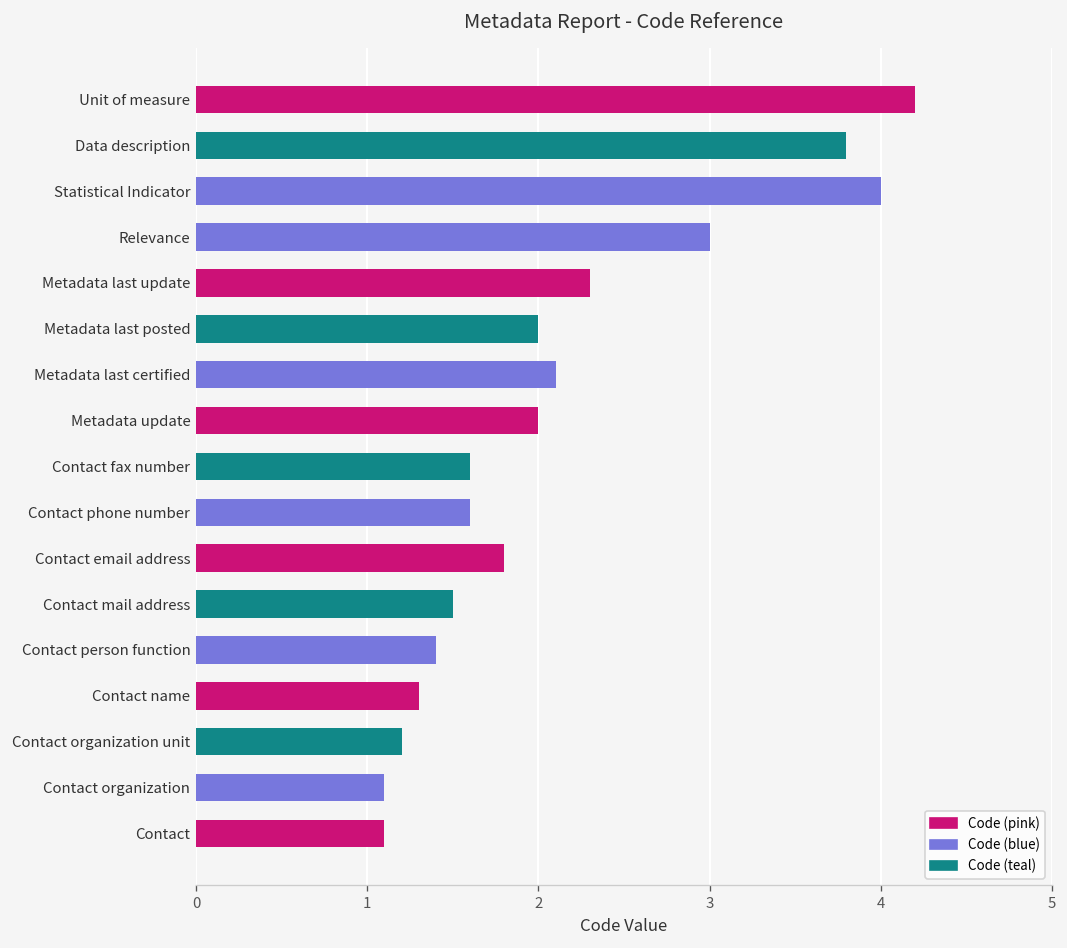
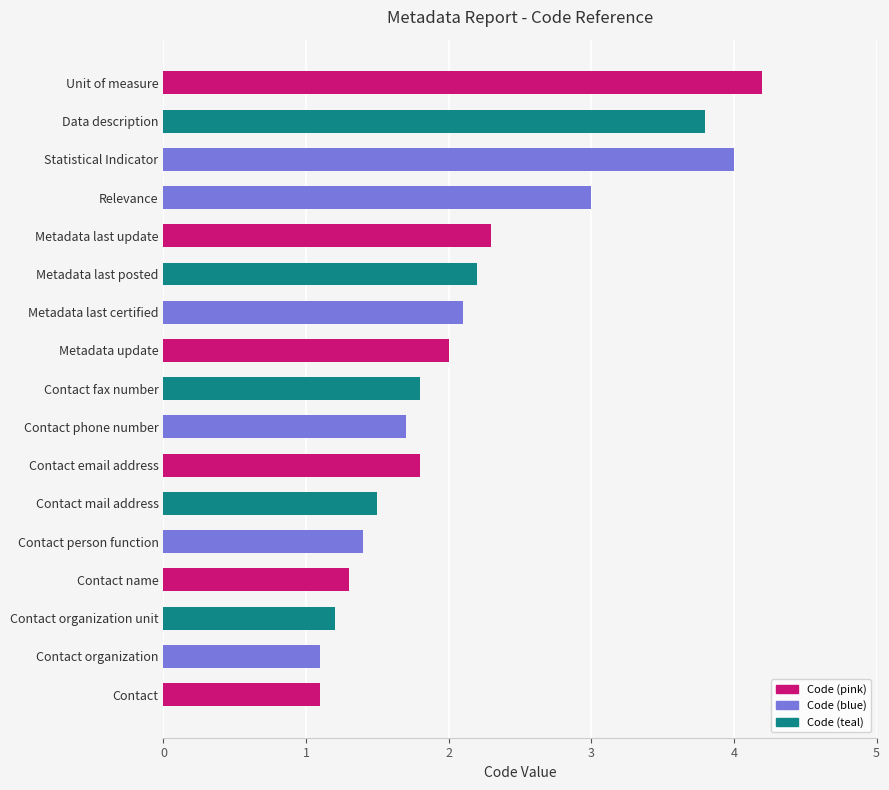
  {
    "Unit of measure": 4.2,
    "Data description": 3.8,
    "Statistical Indicator": 4.0,
    "Relevance": 3.0,
    "Metadata last update": 2.3,
-   "Metadata last posted": 2.0,
+   "Metadata last posted": 2.2,
    "Metadata last certified": 2.1,
    "Metadata update": 2.0,
-   "Contact fax number": 1.6,
-   "Contact phone number": 1.6,
+   "Contact fax number": 1.8,
+   "Contact phone number": 1.7,
    "Contact email address": 1.8,
    "Contact mail address": 1.5,
    "Contact person function": 1.4,
    "Contact name": 1.3,
    "Contact organization unit": 1.2,
    "Contact organization": 1.1,
    "Contact": 1.1
  }
